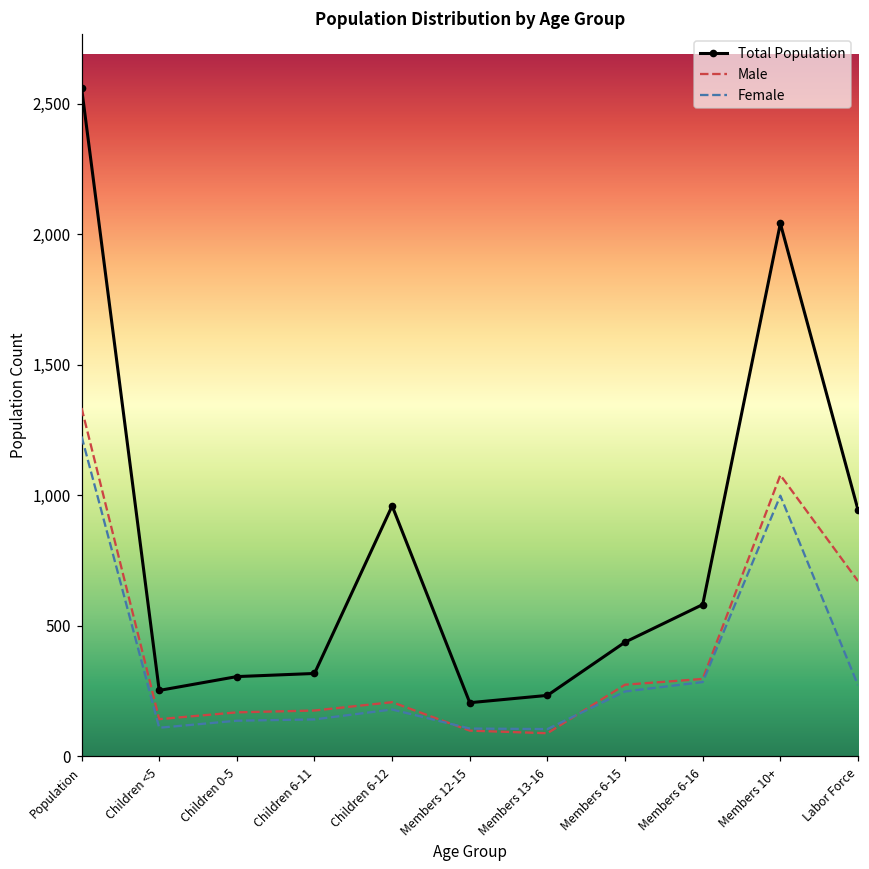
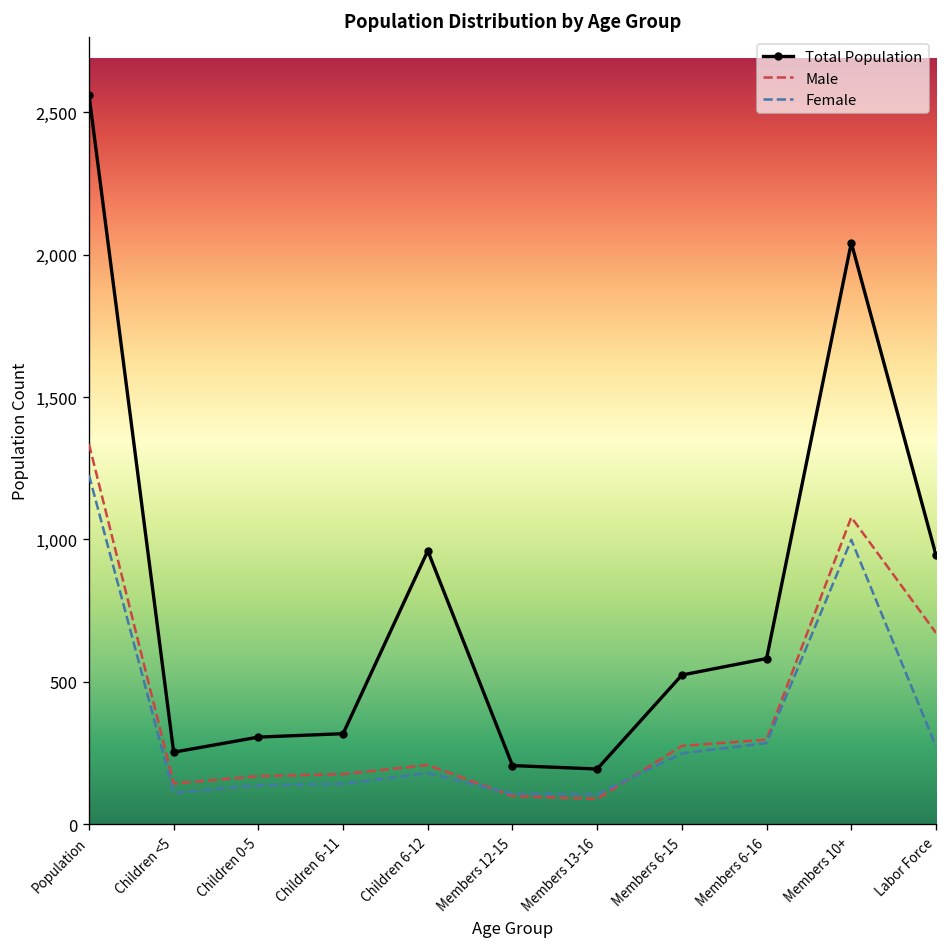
  {
    "Total Population": {
      "Population": "2,560",
      "Children <5": "250",
      "Children 0-5": "310",
      "Children 6-11": "320",
      "Children 6-12": "960",
      "Members 12-15": "210",
-     "Members 13-16": "230",
-     "Members 6-15": "440",
+     "Members 13-16": "190",
+     "Members 6-15": "520",
      "Members 6-16": "580",
      "Members 10+": "2,040",
      "Labor Force": "950"
    },
    "Male": {
      "Population": "1,340",
      "Children <5": "140",
      "Children 0-5": "170",
      "Children 6-11": "180",
      "Children 6-12": "210",
      "Members 13-16": "90",
      "Members 6-15": "280",
      "Members 6-16": "300",
      "Members 10+": "1,080",
      "Labor Force": "670"
    },
    "Female": {
      "Population": "1,230",
      "Children <5": "110",
      "Children 0-5": "140",
      "Children 6-11": "140",
      "Children 6-12": "180",
      "Members 13-16": "110",
      "Members 6-15": "250",
      "Members 6-16": "290",
      "Members 10+": "1,000",
      "Labor Force": "270"
    }
  }
